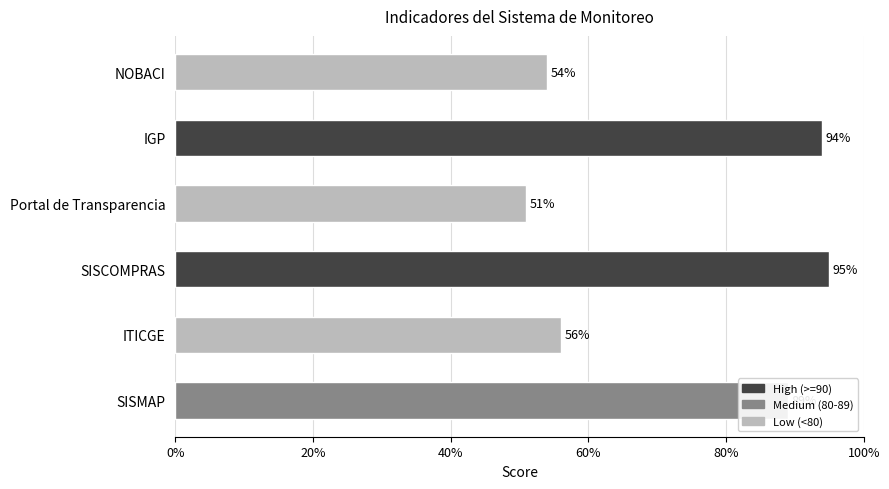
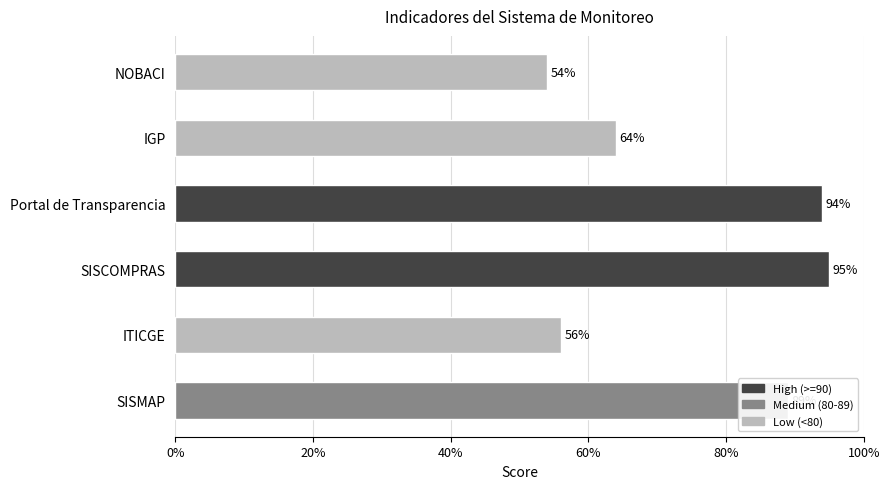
  {
    "NOBACI": "54%",
-   "IGP": "94%",
-   "Portal de Transparencia": "51%",
+   "IGP": "64%",
+   "Portal de Transparencia": "94%",
    "SISCOMPRAS": "95%",
    "ITICGE": "56%"
  }
